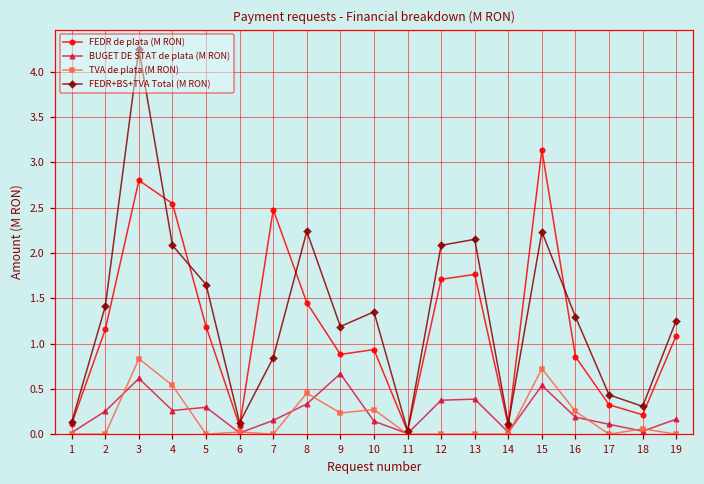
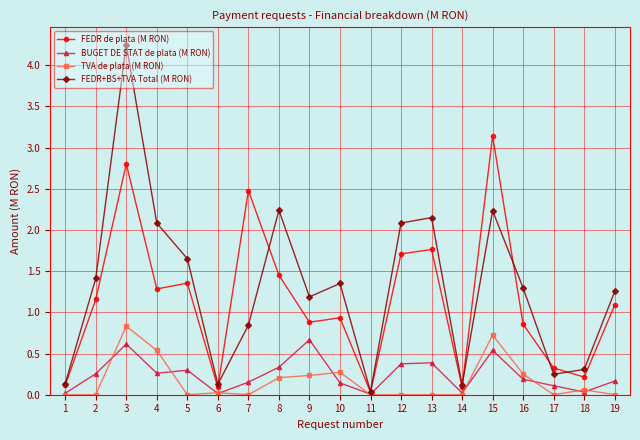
  {
    "FEDR de plata (M RON)": {
      "2": 1.2,
      "3": 2.8,
-     "4": 2.5,
-     "5": 1.2,
+     "4": 1.3,
+     "5": 1.4,
      "6": 0.1,
      "7": 2.5,
      "8": 1.5,
      "9": 0.9,
      "10": 0.9,
      "12": 1.7,
      "13": 1.8,
      "15": 3.1,
      "16": 0.9,
      "17": 0.3,
      "18": 0.2,
      "19": 1.1
    },
    "BUGET DE STAT de plata (M RON)": {
      "2": 0.3,
      "3": 0.6,
      "4": 0.3,
      "5": 0.3,
      "7": 0.2,
      "8": 0.3,
      "9": 0.7,
      "10": 0.1,
      "12": 0.4,
      "13": 0.4,
      "15": 0.5,
      "16": 0.2,
      "17": 0.1,
      "19": 0.2
    },
    "TVA de plata (M RON)": {
      "2": 0.0,
      "3": 0.8,
      "4": 0.5,
      "5": 0.0,
      "7": 0.0,
-     "8": 0.5,
+     "8": 0.2,
      "9": 0.2,
      "10": 0.3,
      "12": 0.0,
      "13": 0.0,
      "15": 0.7,
      "16": 0.3,
      "17": 0.0,
      "19": 0.0
    },
    "FEDR+BS+TVA Total (M RON)": {
      "2": 1.4,
      "4": 2.1,
      "5": 1.7,
      "6": 0.1,
      "7": 0.8,
      "8": 2.2,
      "9": 1.2,
      "10": 1.4,
      "12": 2.1,
      "13": 2.2,
      "15": 2.2,
      "16": 1.3,
-     "17": 0.4,
+     "17": 0.2,
      "18": 0.3,
      "19": 1.3
    }
  }
